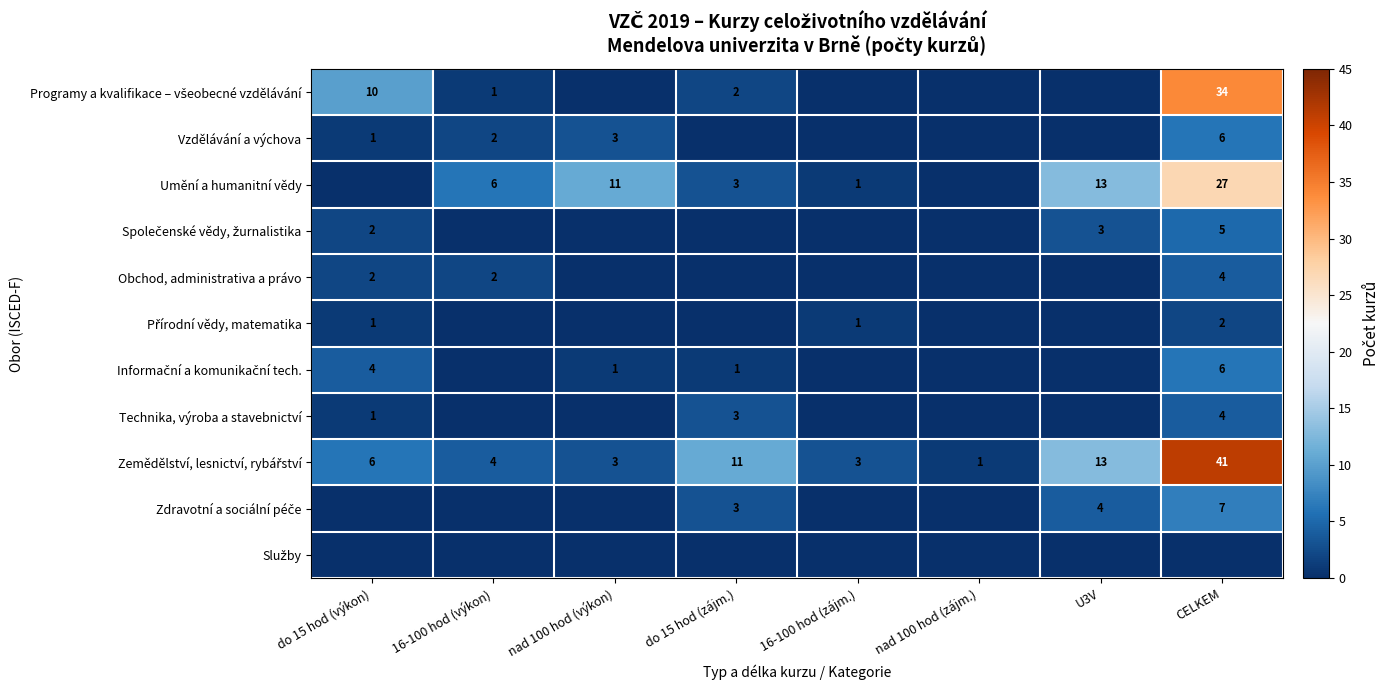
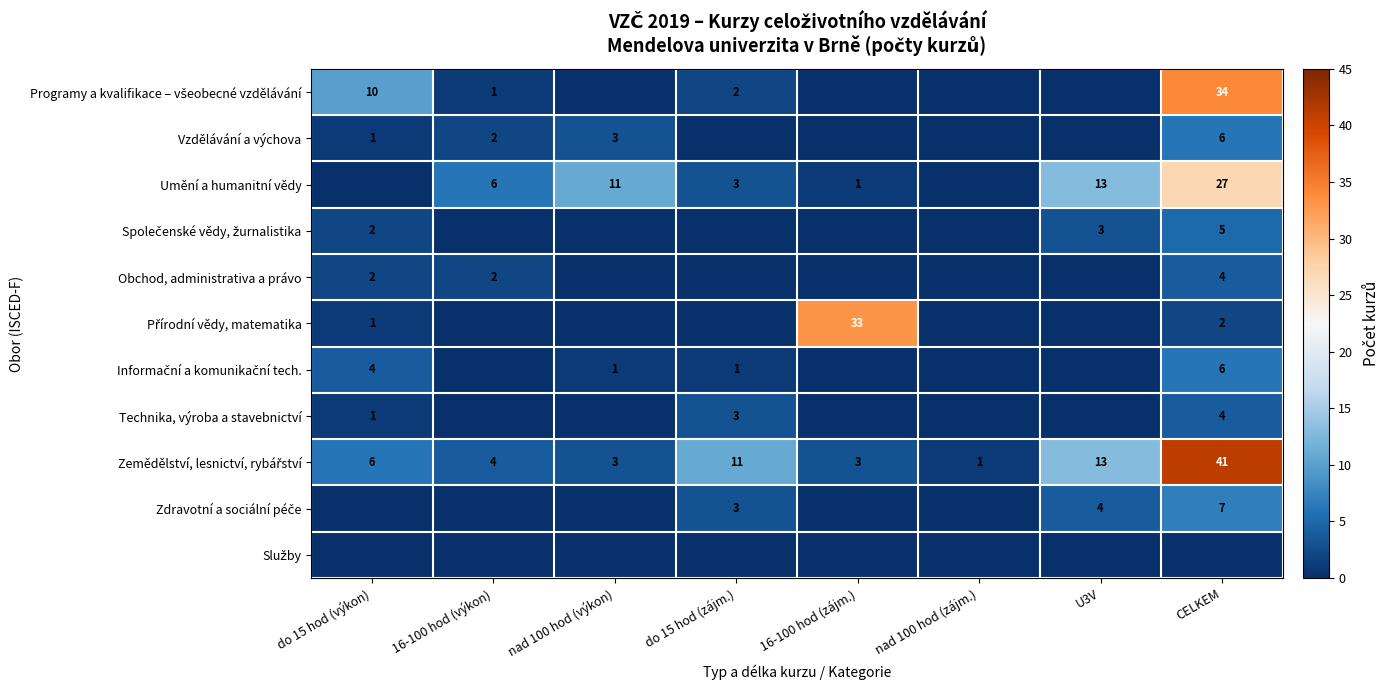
  {
    "Programy a kvalifikace – všeobecné vzdělávání": {
      "do 15 hod (výkon)": 10,
      "16-100 hod (výkon)": 1,
      "do 15 hod (zájm.)": 2,
      "CELKEM": 34
    },
    "Vzdělávání a výchova": {
      "do 15 hod (výkon)": 1,
      "16-100 hod (výkon)": 2,
      "nad 100 hod (výkon)": 3,
      "CELKEM": 6
    },
    "Umění a humanitní vědy": {
      "16-100 hod (výkon)": 6,
      "nad 100 hod (výkon)": 11,
      "do 15 hod (zájm.)": 3,
      "16-100 hod (zájm.)": 1,
      "U3V": 13,
      "CELKEM": 27
    },
    "Společenské vědy, žurnalistika": {
      "do 15 hod (výkon)": 2,
      "U3V": 3,
      "CELKEM": 5
    },
    "Obchod, administrativa a právo": {
      "do 15 hod (výkon)": 2,
      "16-100 hod (výkon)": 2,
      "CELKEM": 4
    },
    "Přírodní vědy, matematika": {
      "do 15 hod (výkon)": 1,
-     "16-100 hod (zájm.)": 1,
+     "16-100 hod (zájm.)": 33,
      "CELKEM": 2
    },
    "Informační a komunikační tech.": {
      "do 15 hod (výkon)": 4,
      "nad 100 hod (výkon)": 1,
      "do 15 hod (zájm.)": 1,
      "CELKEM": 6
    },
    "Technika, výroba a stavebnictví": {
      "do 15 hod (výkon)": 1,
      "do 15 hod (zájm.)": 3,
      "CELKEM": 4
    },
    "Zemědělství, lesnictví, rybářství": {
      "do 15 hod (výkon)": 6,
      "16-100 hod (výkon)": 4,
      "nad 100 hod (výkon)": 3,
      "do 15 hod (zájm.)": 11,
      "16-100 hod (zájm.)": 3,
      "nad 100 hod (zájm.)": 1,
      "U3V": 13,
      "CELKEM": 41
    },
    "Zdravotní a sociální péče": {
      "do 15 hod (zájm.)": 3,
      "U3V": 4,
      "CELKEM": 7
    }
  }
